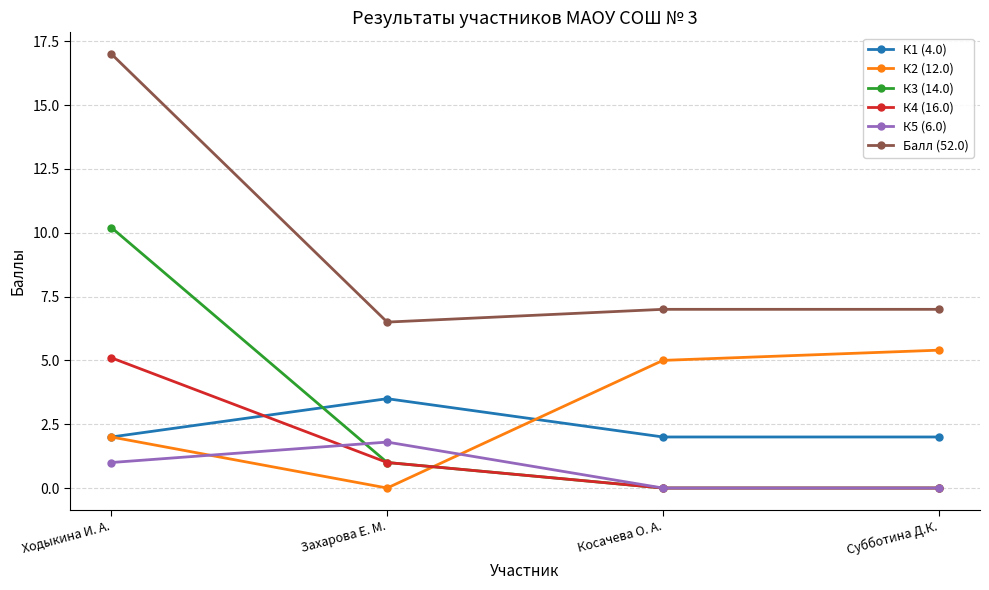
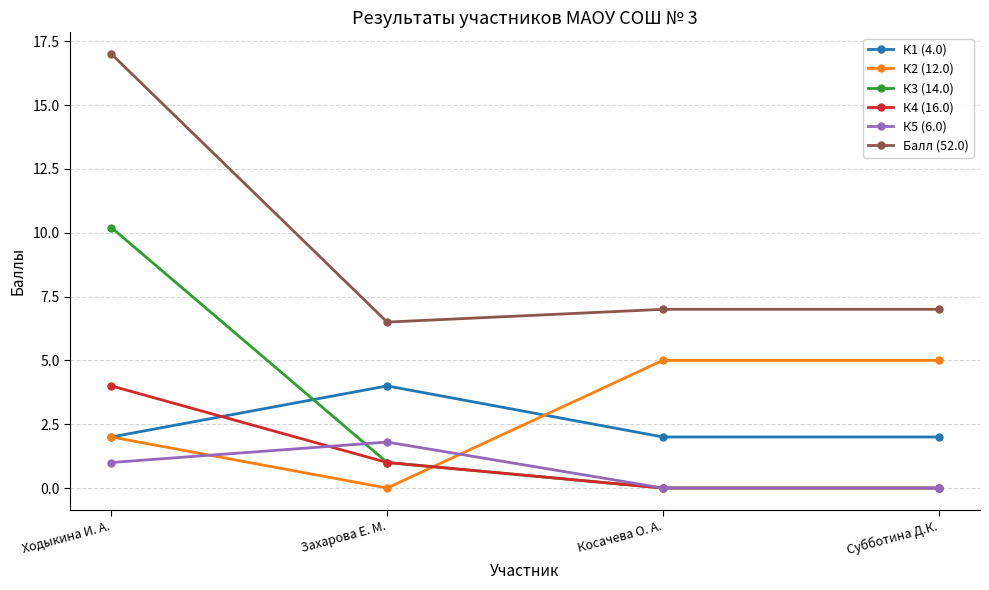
  {
    "К1 (4.0)": {
-     "Захарова Е. М.": 3.5,
+     "Захарова Е. М.": 4.0,
      "Косачева О. А.": 2.0,
      "Субботина Д.К.": 2.0
    },
    "К2 (12.0)": {
      "Захарова Е. М.": 0.0,
      "Косачева О. А.": 5.0,
-     "Субботина Д.К.": 5.4
+     "Субботина Д.К.": 5.0
    },
    "К3 (14.0)": {
      "Ходыкина И. А.": 10.2
    },
    "К4 (16.0)": {
-     "Ходыкина И. А.": 5.1
+     "Ходыкина И. А.": 4.0
    },
    "К5 (6.0)": {
      "Ходыкина И. А.": 1.0,
      "Захарова Е. М.": 1.8
    },
    "Балл (52.0)": {
      "Ходыкина И. А.": 17.0,
      "Захарова Е. М.": 6.5,
      "Косачева О. А.": 7.0,
      "Субботина Д.К.": 7.0
    }
  }
